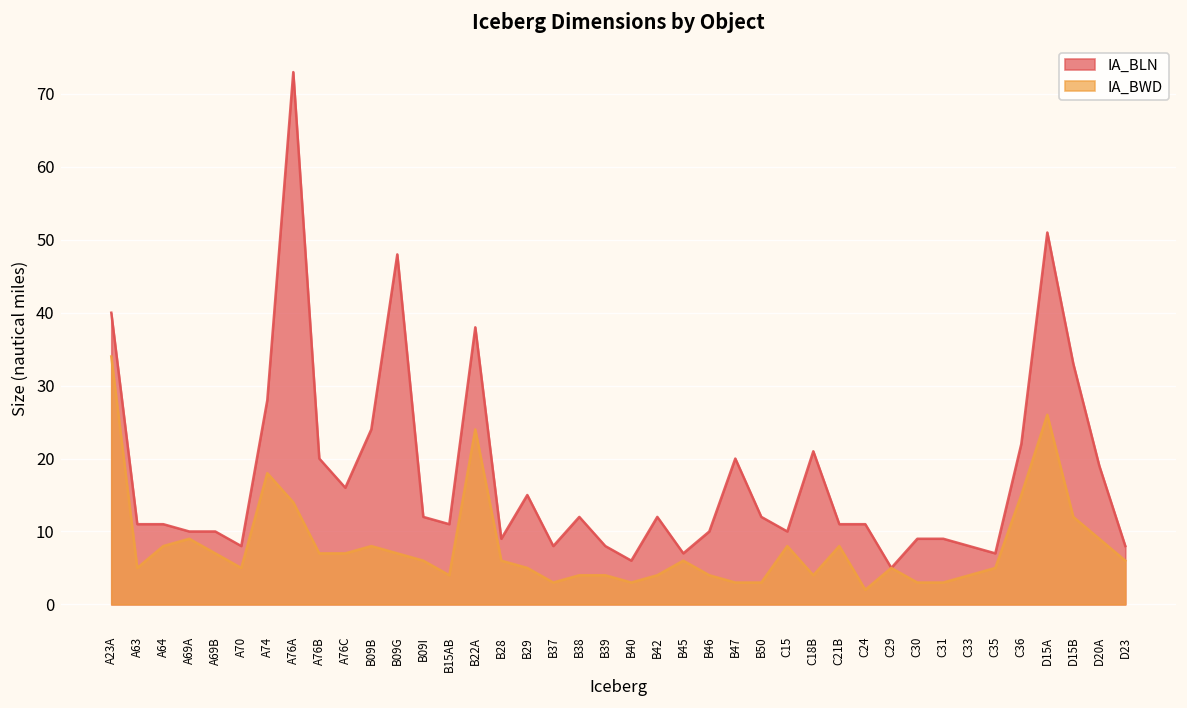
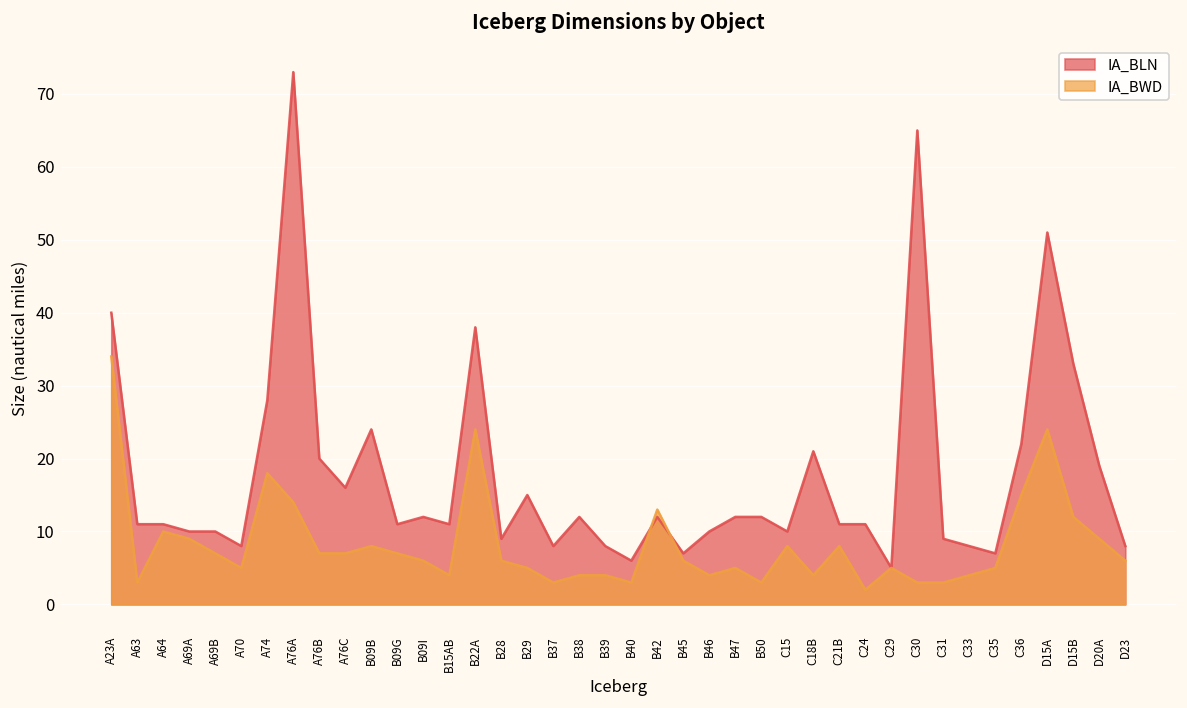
  {
    "IA_BLN": {
      "A23A": 40,
      "A63": 11,
      "A64": 11,
      "A69A": 10,
      "A69B": 10,
      "A70": 8,
      "A74": 28,
      "A76A": 73,
      "A76B": 20,
      "A76C": 16,
      "B09B": 24,
-     "B09G": 48,
+     "B09G": 11,
      "B09I": 12,
      "B15AB": 11,
      "B22A": 38,
      "B28": 9,
      "B29": 15,
      "B37": 8,
      "B38": 12,
      "B39": 8,
      "B40": 6,
      "B42": 12,
      "B45": 7,
      "B46": 10,
-     "B47": 20,
+     "B47": 12,
      "B50": 12,
      "C15": 10,
      "C18B": 21,
      "C21B": 11,
      "C24": 11,
-     "C30": 9,
+     "C30": 65,
      "C31": 9,
      "C33": 8,
      "C35": 7,
      "C36": 22,
      "D15A": 51,
      "D15B": 33,
      "D20A": 19,
      "D23": 8
    },
    "IA_BWD": {
      "A23A": 34,
-     "A63": 5,
-     "A64": 8,
+     "A63": 3,
+     "A64": 10,
      "A69A": 9,
      "A69B": 7,
      "A70": 5,
      "A74": 18,
      "A76A": 14,
      "A76B": 7,
      "A76C": 7,
      "B09B": 8,
      "B09G": 7,
      "B09I": 6,
      "B15AB": 4,
      "B22A": 24,
      "B28": 6,
      "B29": 5,
      "B37": 3,
      "B38": 4,
      "B39": 4,
      "B40": 3,
-     "B42": 4,
+     "B42": 13,
      "B45": 6,
      "B46": 4,
-     "B47": 3,
+     "B47": 5,
      "B50": 3,
      "C15": 8,
      "C18B": 4,
      "C21B": 8,
      "C24": 2,
      "C30": 3,
      "C31": 3,
      "C33": 4,
      "C35": 5,
      "C36": 15,
-     "D15A": 26,
+     "D15A": 24,
      "D15B": 12,
      "D20A": 9,
      "D23": 6
    }
  }
